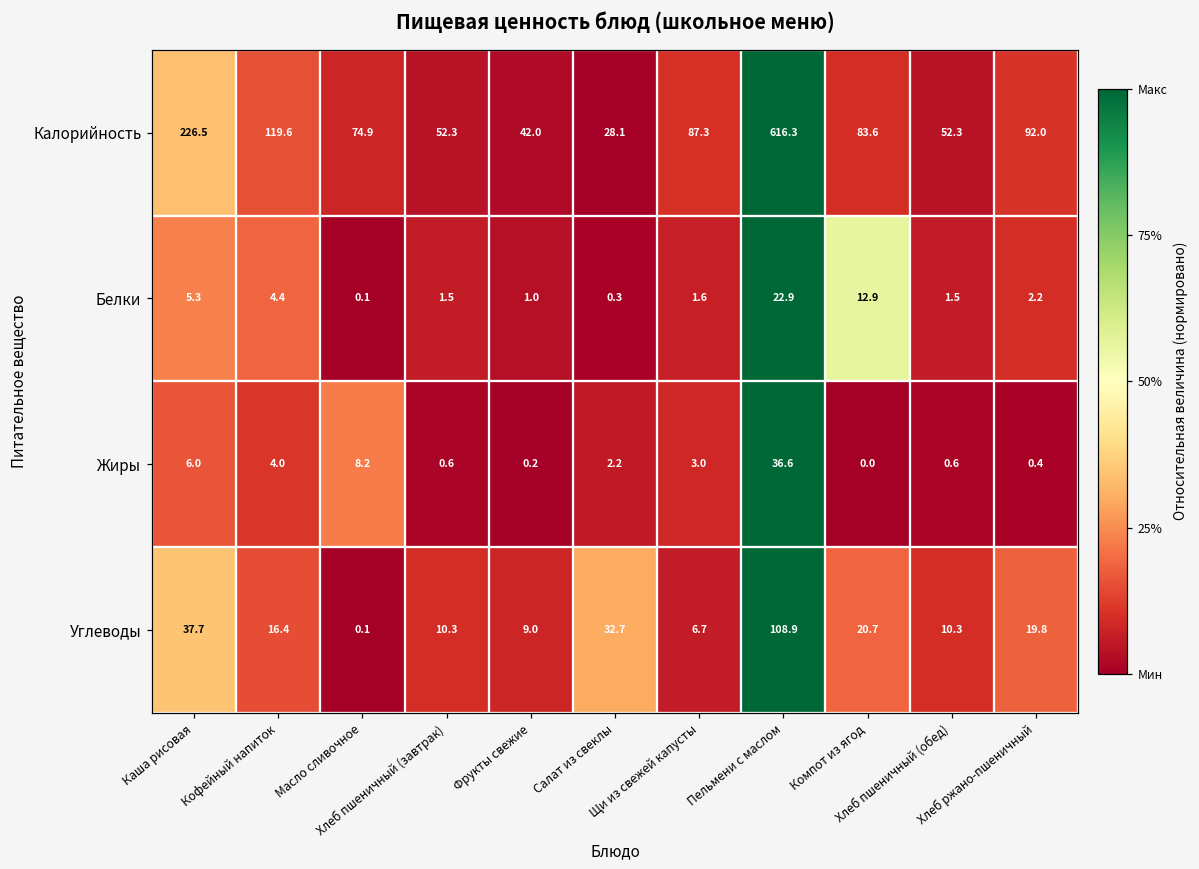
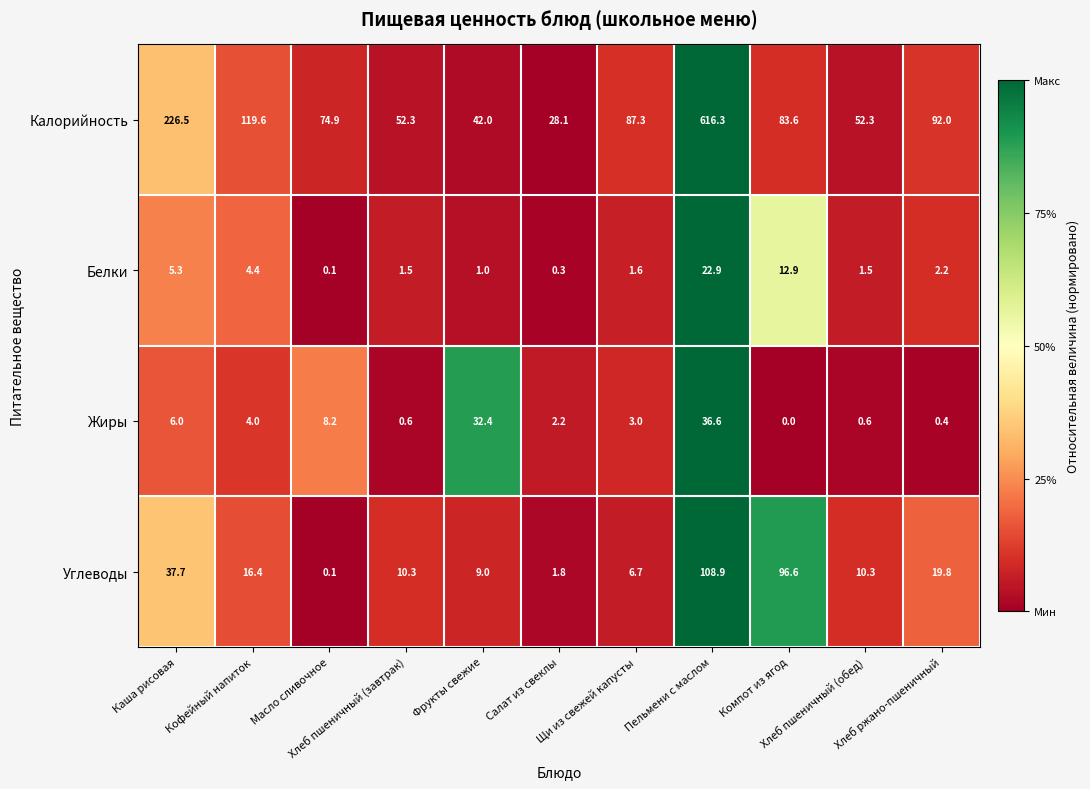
  {
    "Калорийность": {
      "Каша рисовая": 226.5,
      "Кофейный напиток": 119.6,
      "Масло сливочное": 74.9,
      "Хлеб пшеничный (завтрак)": 52.3,
      "Фрукты свежие": 42.0,
      "Салат из свеклы": 28.1,
      "Щи из свежей капусты": 87.3,
      "Пельмени с маслом": 616.3,
      "Компот из ягод": 83.6,
      "Хлеб пшеничный (обед)": 52.3,
      "Хлеб ржано-пшеничный": 92.0
    },
    "Белки": {
      "Каша рисовая": 5.3,
      "Кофейный напиток": 4.4,
      "Масло сливочное": 0.1,
      "Хлеб пшеничный (завтрак)": 1.5,
      "Фрукты свежие": 1.0,
      "Салат из свеклы": 0.3,
      "Щи из свежей капусты": 1.6,
      "Пельмени с маслом": 22.9,
      "Компот из ягод": 12.9,
      "Хлеб пшеничный (обед)": 1.5,
      "Хлеб ржано-пшеничный": 2.2
    },
    "Жиры": {
      "Каша рисовая": 6.0,
      "Кофейный напиток": 4.0,
      "Масло сливочное": 8.2,
      "Хлеб пшеничный (завтрак)": 0.6,
-     "Фрукты свежие": 0.2,
+     "Фрукты свежие": 32.4,
      "Салат из свеклы": 2.2,
      "Щи из свежей капусты": 3.0,
      "Пельмени с маслом": 36.6,
      "Компот из ягод": 0.0,
      "Хлеб пшеничный (обед)": 0.6,
      "Хлеб ржано-пшеничный": 0.4
    },
    "Углеводы": {
      "Каша рисовая": 37.7,
      "Кофейный напиток": 16.4,
      "Масло сливочное": 0.1,
      "Хлеб пшеничный (завтрак)": 10.3,
      "Фрукты свежие": 9.0,
-     "Салат из свеклы": 32.7,
+     "Салат из свеклы": 1.8,
      "Щи из свежей капусты": 6.7,
      "Пельмени с маслом": 108.9,
-     "Компот из ягод": 20.7,
+     "Компот из ягод": 96.6,
      "Хлеб пшеничный (обед)": 10.3,
      "Хлеб ржано-пшеничный": 19.8
    }
  }
